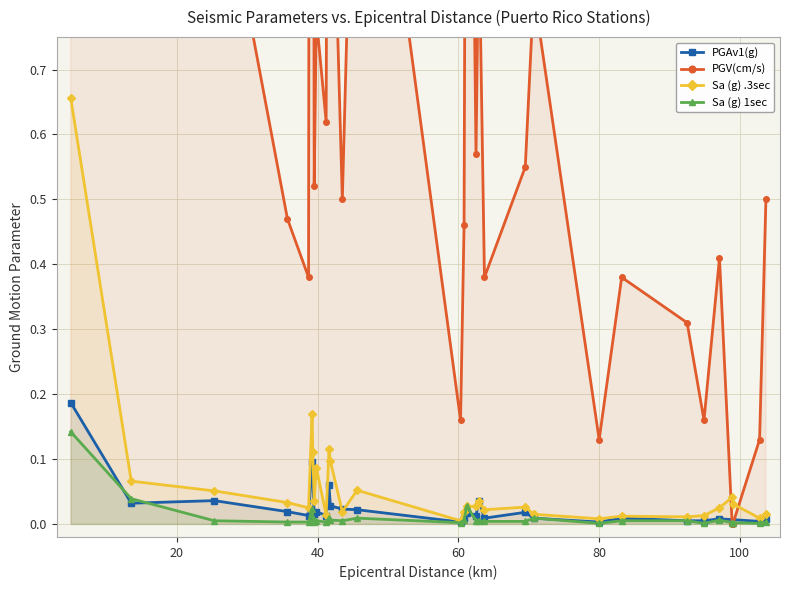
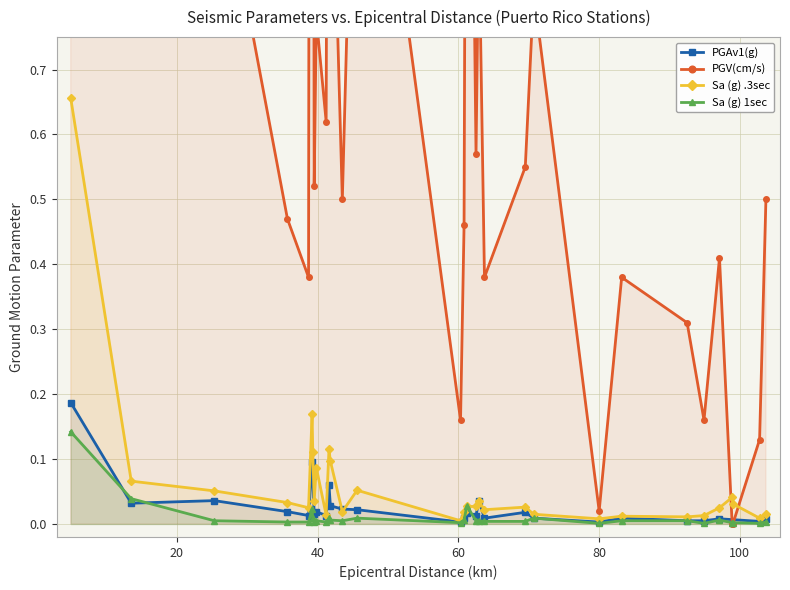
  {
    "PGV(cm/s)": {
-     "80": 0.13
+     "80": 0.02
    },
    "Sa (g) .3sec": {
      "80": 0.01
    }
  }
